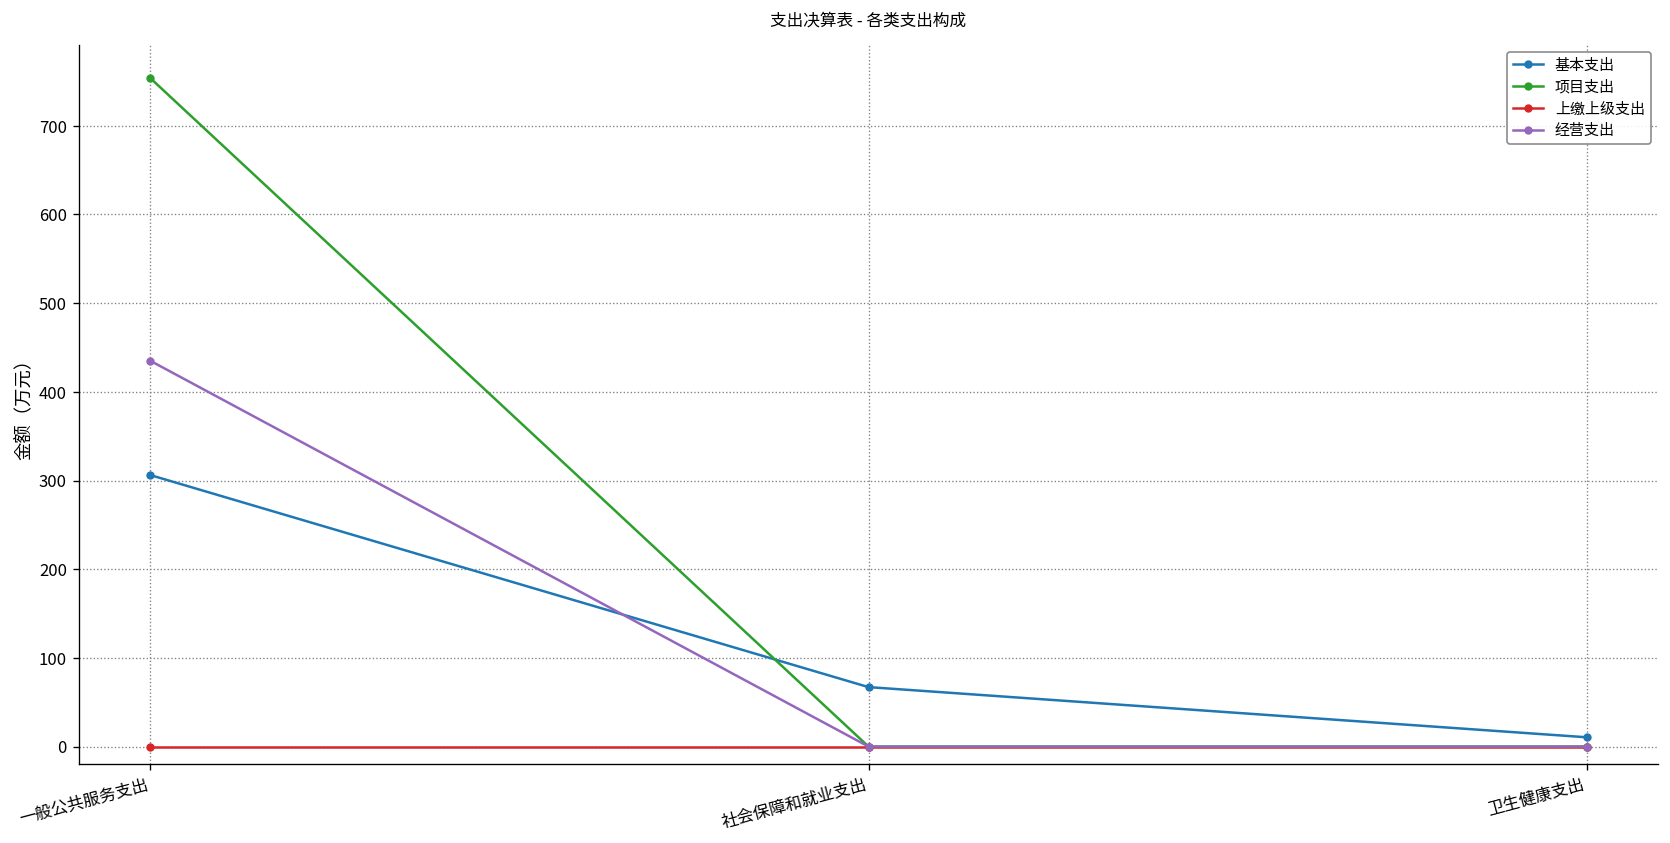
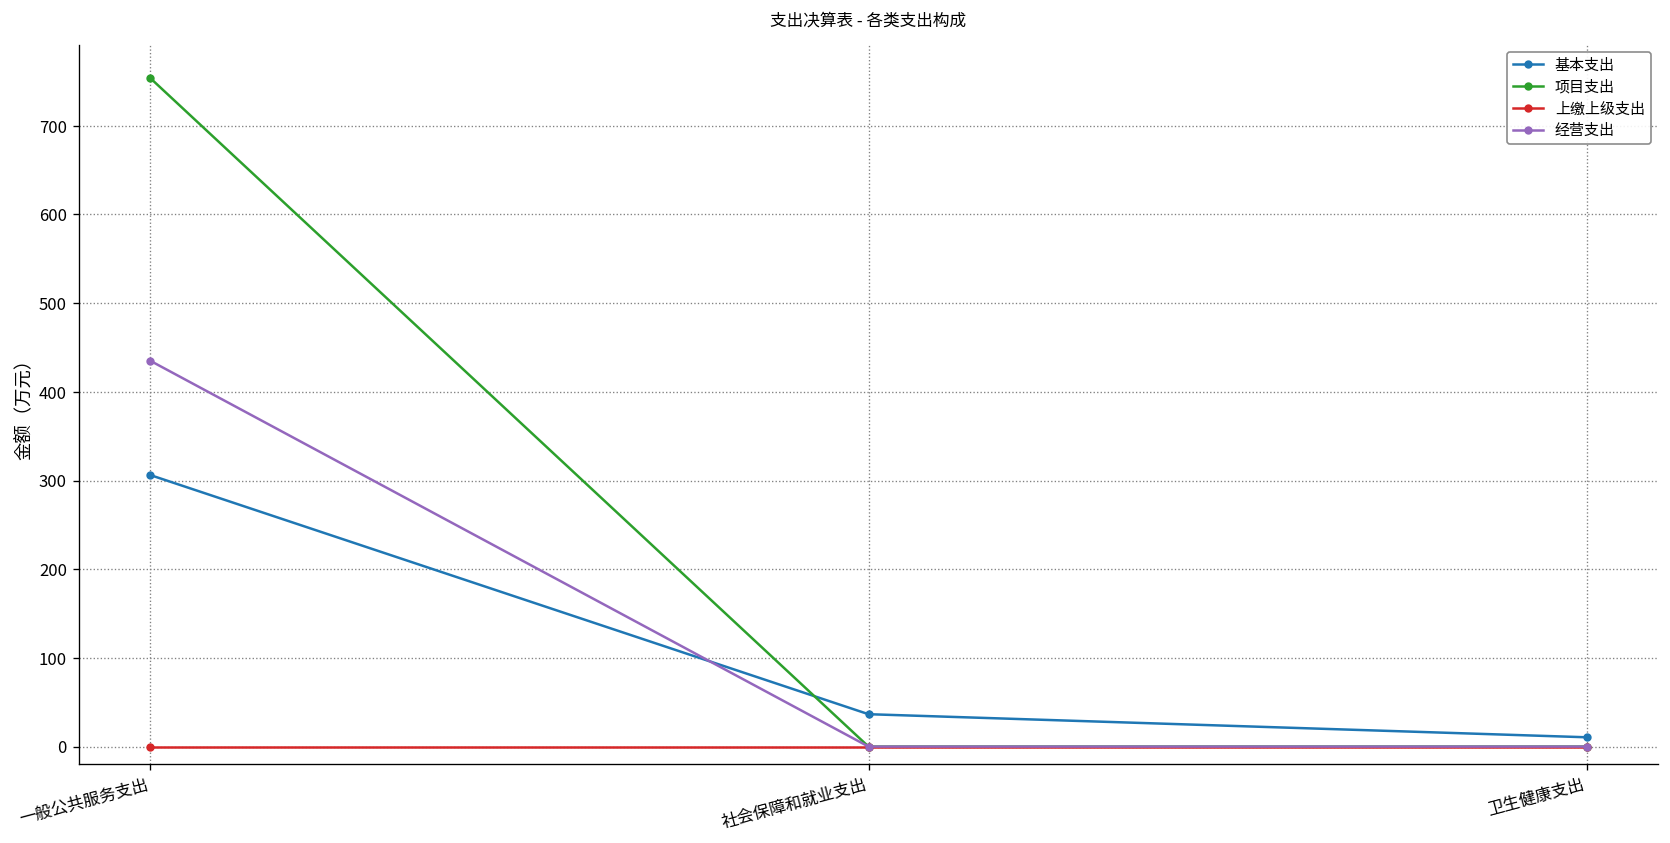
  {
    "基本支出": {
      "一般公共服务支出": 310,
-     "社会保障和就业支出": 70,
+     "社会保障和就业支出": 40,
      "卫生健康支出": 10
    },
    "项目支出": {
      "一般公共服务支出": 750
    },
    "上缴上级支出": {
      "一般公共服务支出": 0
    },
    "经营支出": {
      "一般公共服务支出": 430
    }
  }
